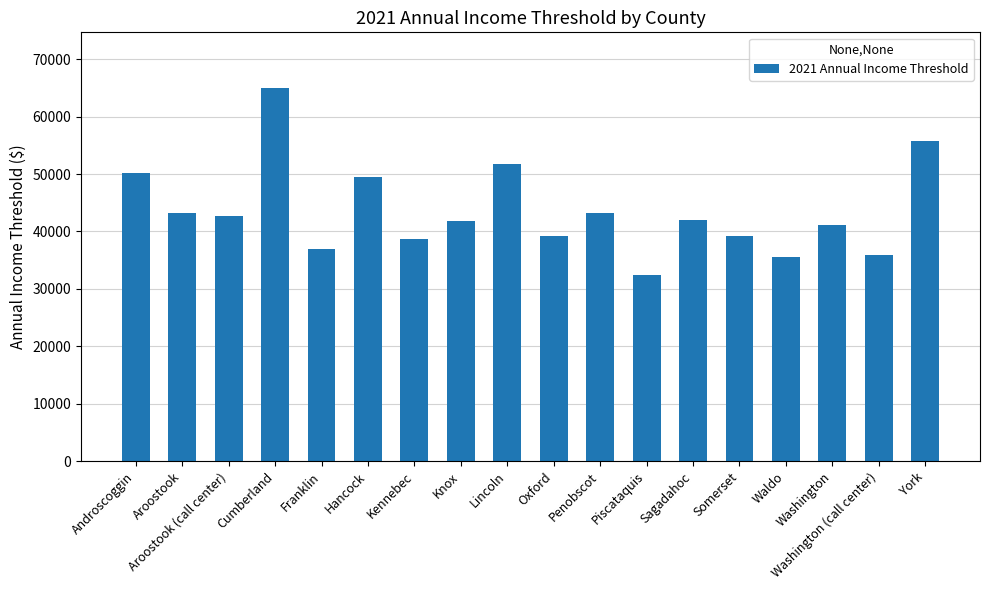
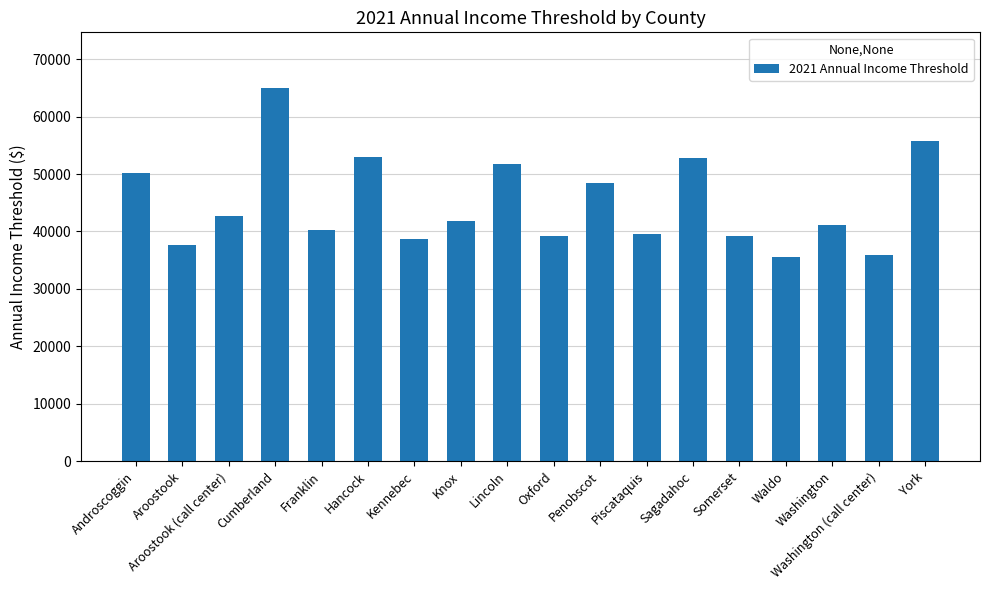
  {
    "Androscoggin": 50000,
-   "Aroostook": 43000,
+   "Aroostook": 38000,
    "Aroostook (call center)": 43000,
    "Cumberland": 65000,
-   "Franklin": 37000,
-   "Hancock": 49000,
+   "Franklin": 40000,
+   "Hancock": 53000,
    "Kennebec": 39000,
    "Knox": 42000,
    "Lincoln": 52000,
    "Oxford": 39000,
-   "Penobscot": 43000,
-   "Piscataquis": 32000,
-   "Sagadahoc": 42000,
+   "Penobscot": 48000,
+   "Piscataquis": 40000,
+   "Sagadahoc": 53000,
    "Somerset": 39000,
    "Waldo": 36000,
    "Washington": 41000,
    "Washington (call center)": 36000,
    "York": 56000
  }
